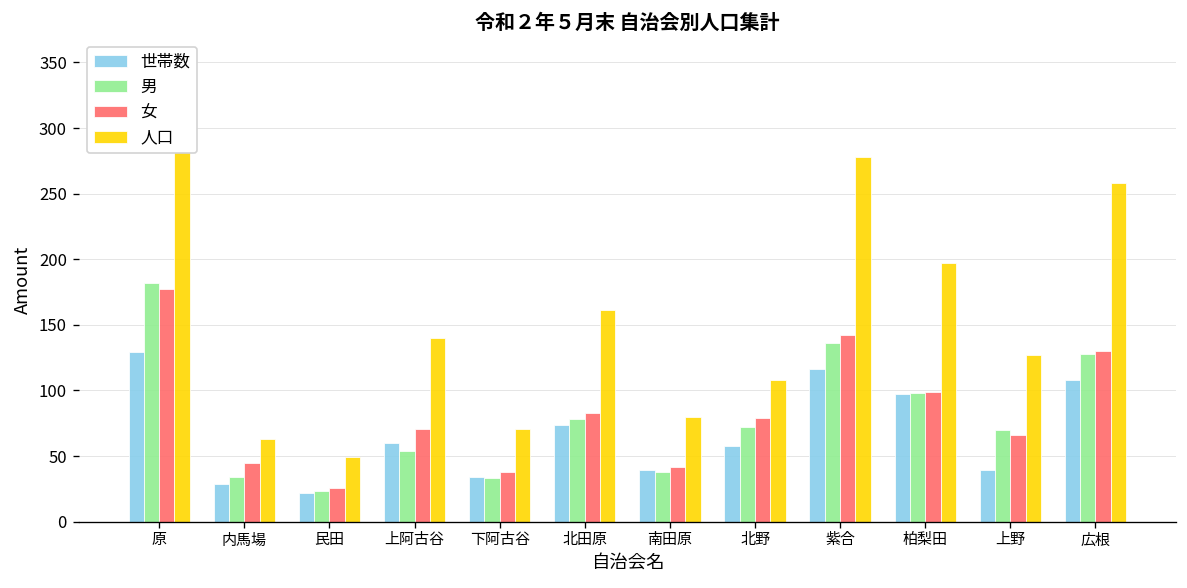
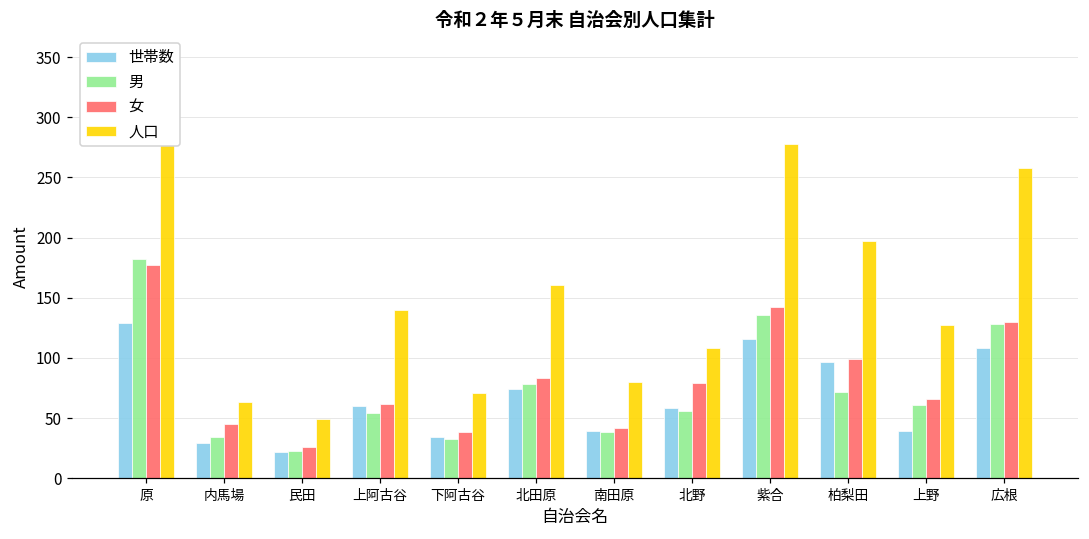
  {
    "世帯数": {
      "原": 129,
      "内馬場": 29,
      "民田": 22,
      "上阿古谷": 60,
      "下阿古谷": 34,
      "北田原": 74,
      "南田原": 39,
      "北野": 58,
      "紫合": 116,
      "柏梨田": 97,
      "上野": 39,
      "広根": 108
    },
    "男": {
      "原": 182,
      "内馬場": 34,
      "民田": 23,
      "上阿古谷": 54,
      "下阿古谷": 33,
      "北田原": 78,
      "南田原": 38,
-     "北野": 72,
+     "北野": 56,
      "紫合": 136,
-     "柏梨田": 98,
-     "上野": 70,
+     "柏梨田": 72,
+     "上野": 61,
      "広根": 128
    },
    "女": {
      "原": 177,
      "内馬場": 45,
      "民田": 26,
-     "上阿古谷": 71,
+     "上阿古谷": 62,
      "下阿古谷": 38,
      "北田原": 83,
      "南田原": 42,
      "北野": 79,
      "紫合": 142,
      "柏梨田": 99,
      "上野": 66,
      "広根": 130
    },
    "人口": {
      "内馬場": 63,
      "民田": 49,
      "上阿古谷": 140,
      "下阿古谷": 71,
      "北田原": 161,
      "南田原": 80,
      "北野": 108,
      "紫合": 278,
      "柏梨田": 197,
      "上野": 127,
      "広根": 258
    }
  }
